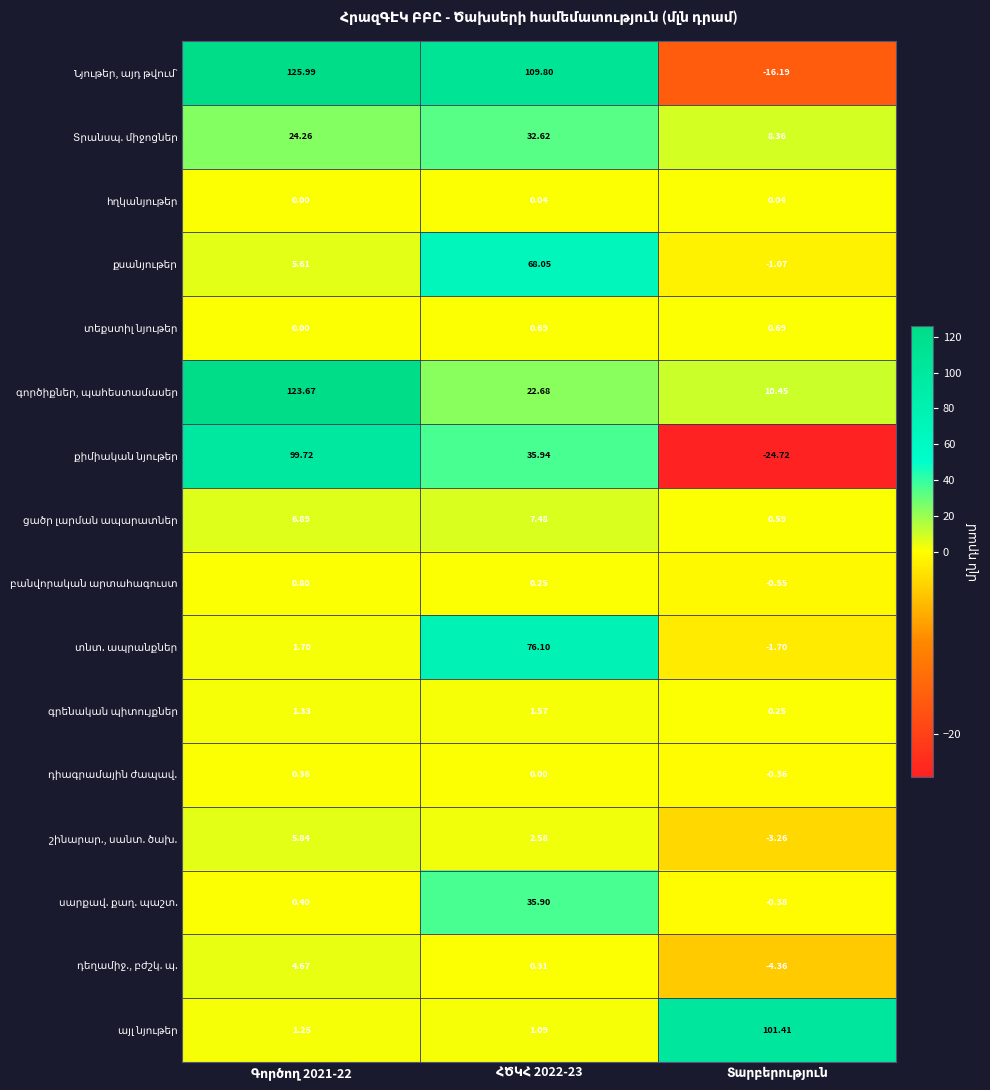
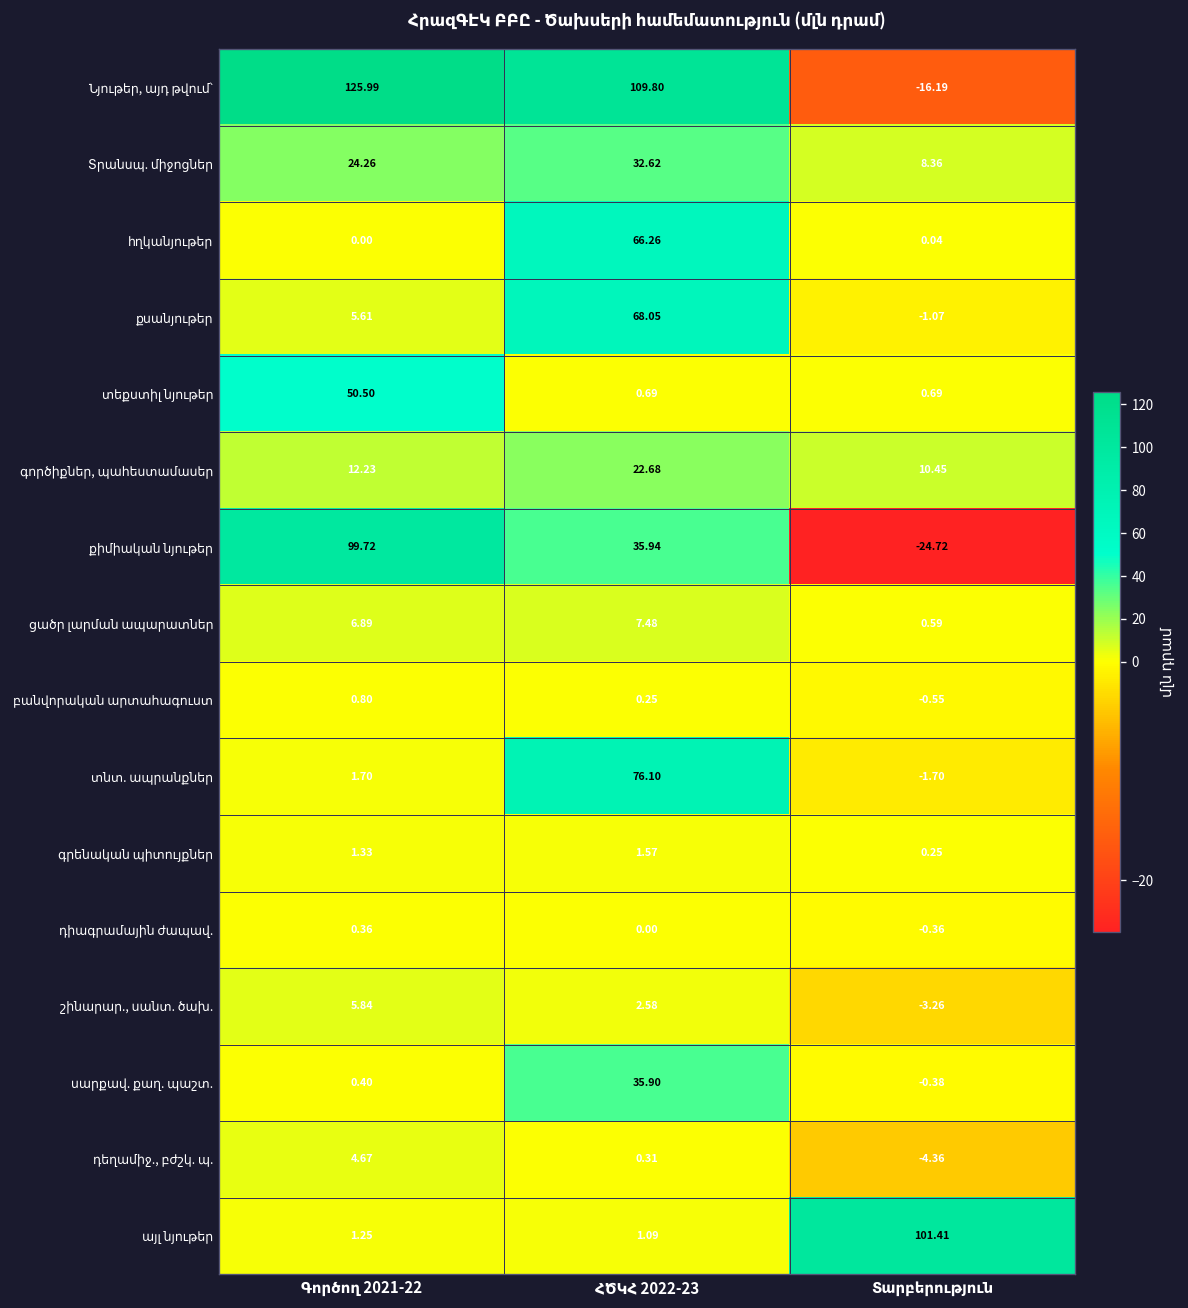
  {
    "Նյութեր, այդ թվում՝": {
      "Գործող 2021-22": 125.99,
      "ՀԾԿՀ 2022-23": 109.80,
      "Տարբերություն": -16.19
    },
    "Տրանսպ. միջոցներ": {
      "Գործող 2021-22": 24.26,
      "ՀԾԿՀ 2022-23": 32.62,
      "Տարբերություն": 8.36
    },
    "հղկանյութեր": {
      "Գործող 2021-22": 0.00,
-     "ՀԾԿՀ 2022-23": 0.04,
+     "ՀԾԿՀ 2022-23": 66.26,
      "Տարբերություն": 0.04
    },
    "քսանյութեր": {
      "Գործող 2021-22": 5.61,
      "ՀԾԿՀ 2022-23": 68.05,
      "Տարբերություն": -1.07
    },
    "տեքստիլ նյութեր": {
-     "Գործող 2021-22": 0.00,
+     "Գործող 2021-22": 50.50,
      "ՀԾԿՀ 2022-23": 0.69,
      "Տարբերություն": 0.69
    },
    "գործիքներ, պահեստամասեր": {
-     "Գործող 2021-22": 123.67,
+     "Գործող 2021-22": 12.23,
      "ՀԾԿՀ 2022-23": 22.68,
      "Տարբերություն": 10.45
    },
    "քիմիական նյութեր": {
      "Գործող 2021-22": 99.72,
      "ՀԾԿՀ 2022-23": 35.94,
      "Տարբերություն": -24.72
    },
    "ցածր լարման ապարատներ": {
      "Գործող 2021-22": 6.89,
      "ՀԾԿՀ 2022-23": 7.48,
      "Տարբերություն": 0.59
    },
    "բանվորական արտահագուստ": {
      "Գործող 2021-22": 0.80,
      "ՀԾԿՀ 2022-23": 0.25,
      "Տարբերություն": -0.55
    },
    "տնտ. ապրանքներ": {
      "Գործող 2021-22": 1.70,
      "ՀԾԿՀ 2022-23": 76.10,
      "Տարբերություն": -1.70
    },
    "գրենական պիտույքներ": {
      "Գործող 2021-22": 1.33,
      "ՀԾԿՀ 2022-23": 1.57,
      "Տարբերություն": 0.25
    },
    "դիագրամային ժապավ.": {
      "Գործող 2021-22": 0.36,
      "ՀԾԿՀ 2022-23": 0.00,
      "Տարբերություն": -0.36
    },
    "շինարար., սանտ. ծախ.": {
      "Գործող 2021-22": 5.84,
      "ՀԾԿՀ 2022-23": 2.58,
      "Տարբերություն": -3.26
    },
    "սարքավ. քաղ. պաշտ.": {
      "Գործող 2021-22": 0.40,
      "ՀԾԿՀ 2022-23": 35.90,
      "Տարբերություն": -0.38
    },
    "դեղամիջ., բժշկ. պ.": {
      "Գործող 2021-22": 4.67,
      "ՀԾԿՀ 2022-23": 0.31,
      "Տարբերություն": -4.36
    },
    "այլ նյութեր": {
      "Գործող 2021-22": 1.25,
      "ՀԾԿՀ 2022-23": 1.09,
      "Տարբերություն": 101.41
    }
  }
